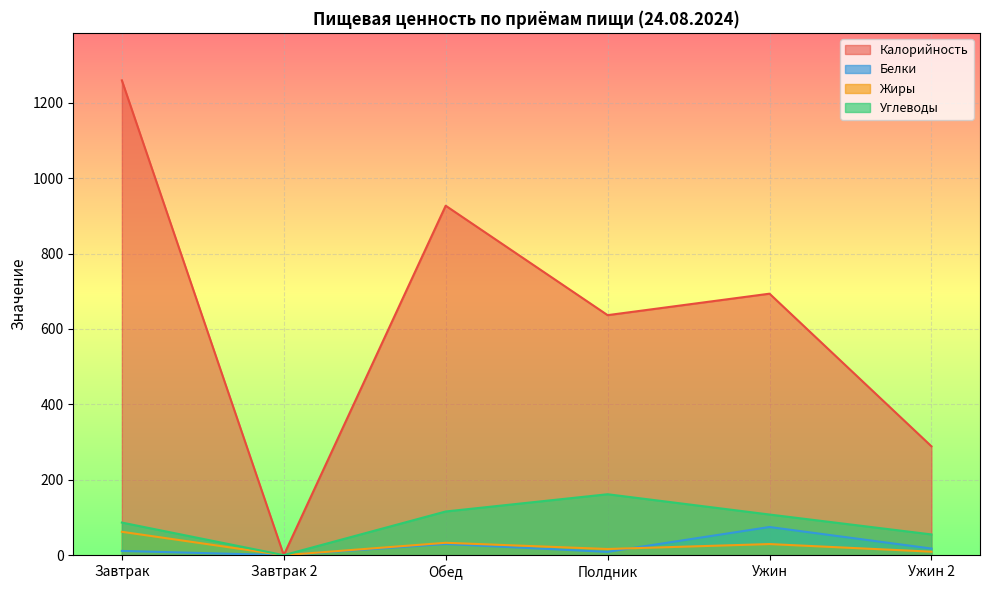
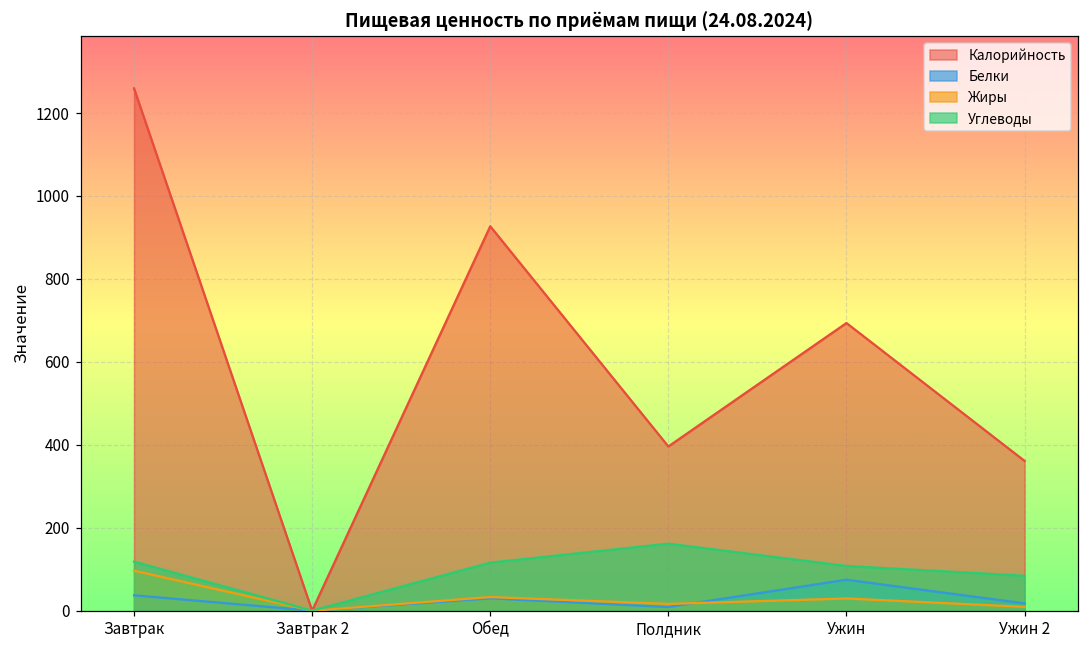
  {
    "Калорийность": {
      "Завтрак": 1260,
      "Обед": 930,
-     "Полдник": 640,
+     "Полдник": 400,
      "Ужин": 690,
-     "Ужин 2": 290
+     "Ужин 2": 360
    },
    "Белки": {
-     "Завтрак": 10,
+     "Завтрак": 40,
      "Полдник": 10,
      "Ужин": 70,
      "Ужин 2": 20
    },
    "Жиры": {
-     "Завтрак": 60,
+     "Завтрак": 100,
      "Полдник": 20,
      "Ужин": 30,
      "Ужин 2": 10
    },
    "Углеводы": {
-     "Завтрак": 90,
+     "Завтрак": 120,
      "Обед": 120,
      "Полдник": 160,
      "Ужин": 110,
-     "Ужин 2": 60
+     "Ужин 2": 80
    }
  }
